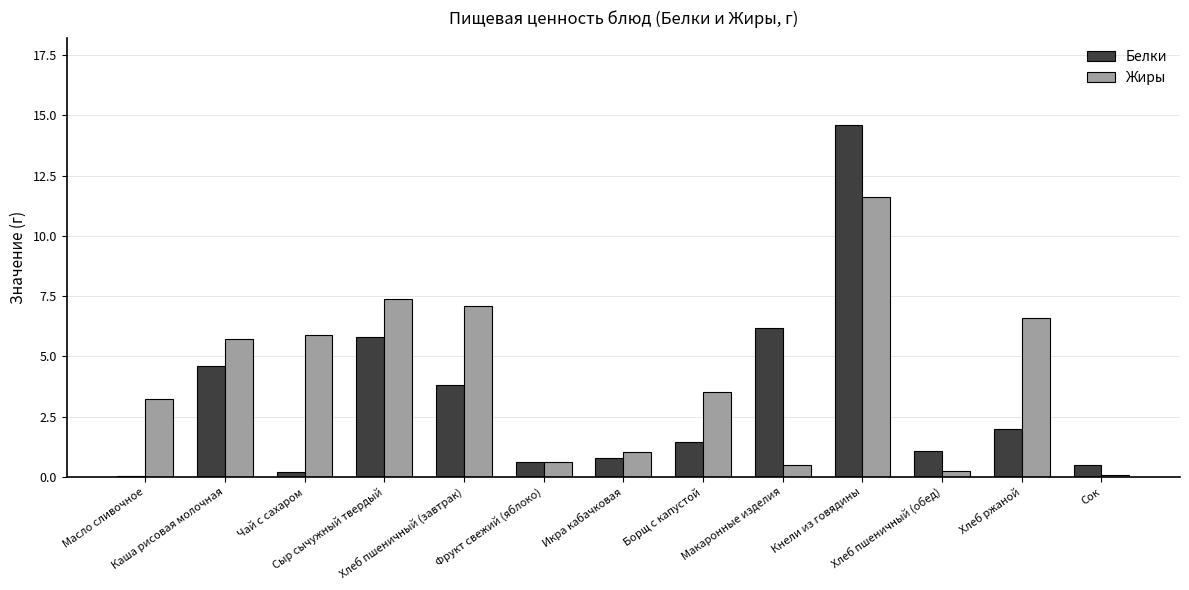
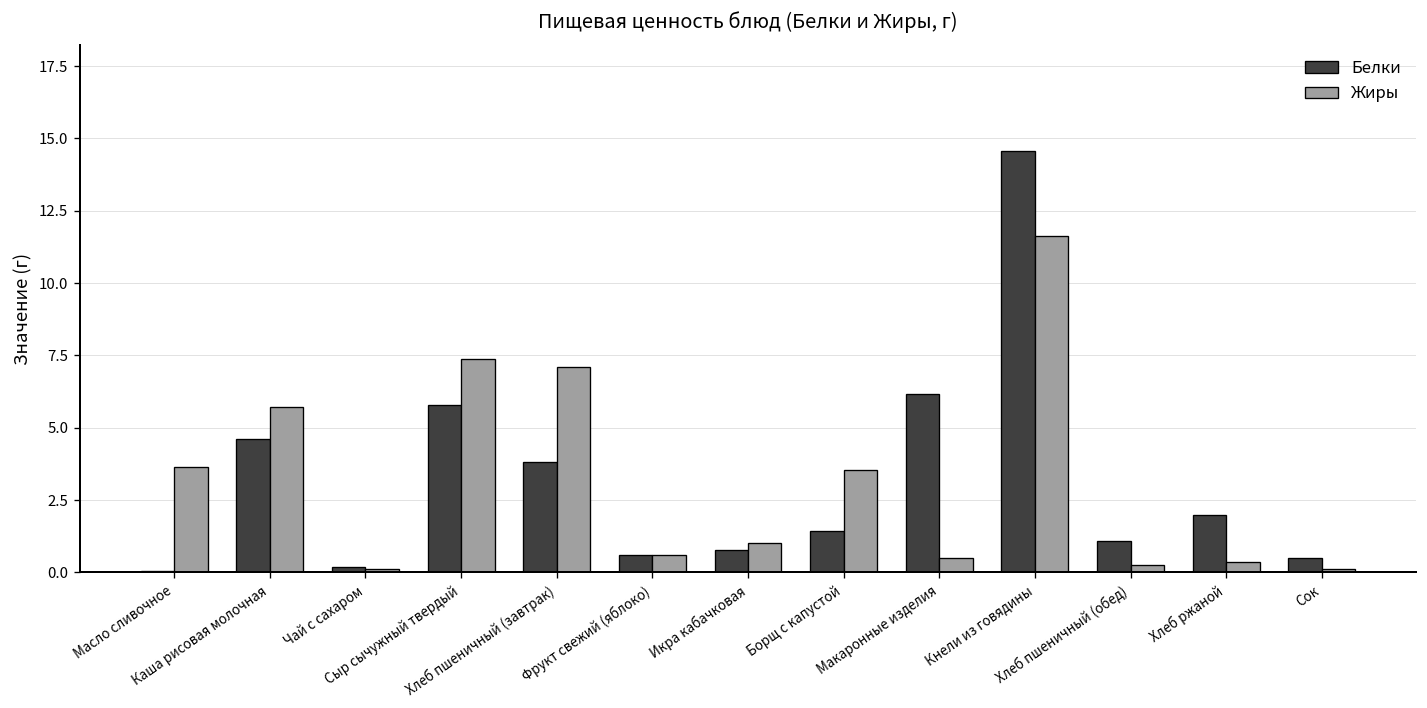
  {
    "Белки": {
      "Каша рисовая молочная": 4.6,
      "Чай с сахаром": 0.2,
      "Сыр сычужный твердый": 5.8,
      "Хлеб пшеничный (завтрак)": 3.8,
      "Фрукт свежий (яблоко)": 0.6,
      "Икра кабачковая": 0.8,
      "Борщ с капустой": 1.4,
      "Макаронные изделия": 6.2,
      "Кнели из говядины": 14.6,
      "Хлеб пшеничный (обед)": 1.1,
      "Хлеб ржаной": 2.0,
      "Сок": 0.5
    },
    "Жиры": {
-     "Масло сливочное": 3.2,
+     "Масло сливочное": 3.6,
      "Каша рисовая молочная": 5.7,
-     "Чай с сахаром": 5.9,
+     "Чай с сахаром": 0.1,
      "Сыр сычужный твердый": 7.4,
      "Хлеб пшеничный (завтрак)": 7.1,
      "Фрукт свежий (яблоко)": 0.6,
      "Икра кабачковая": 1.0,
      "Борщ с капустой": 3.5,
      "Макаронные изделия": 0.5,
      "Кнели из говядины": 11.6,
      "Хлеб пшеничный (обед)": 0.2,
-     "Хлеб ржаной": 6.6
+     "Хлеб ржаной": 0.4
    }
  }
